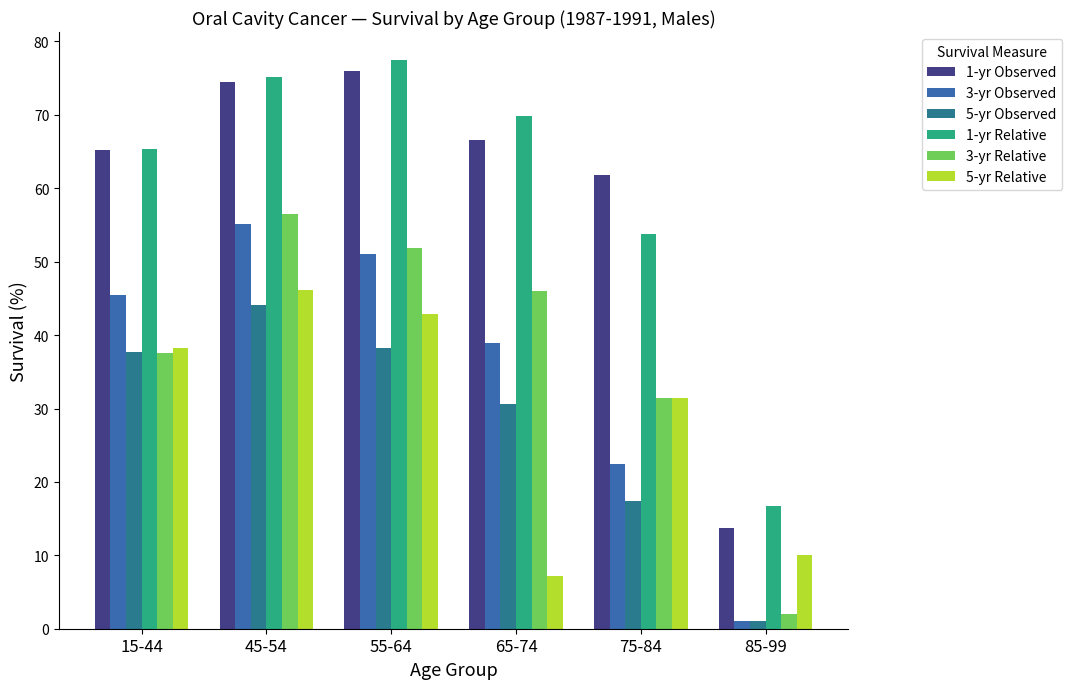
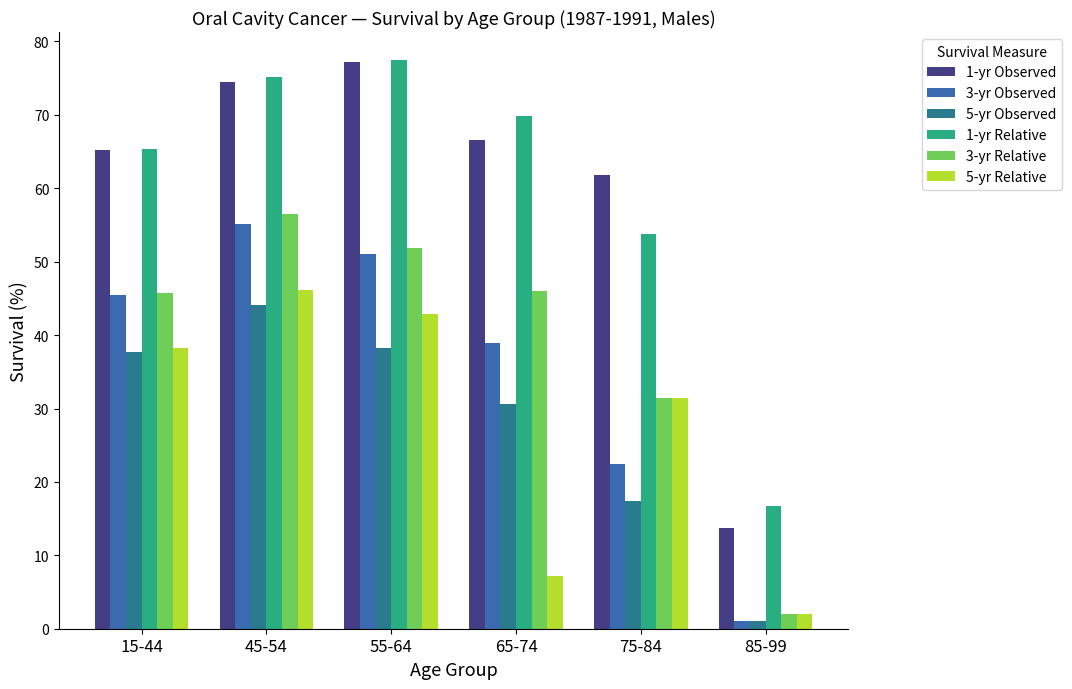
  {
    "1-yr Observed": {
      "15-44": 65,
      "45-54": 75,
-     "55-64": 76,
+     "55-64": 77,
      "65-74": 67,
      "75-84": 62,
      "85-99": 14
    },
    "3-yr Relative": {
-     "15-44": 38,
+     "15-44": 46,
      "45-54": 57,
      "55-64": 52,
      "65-74": 46,
      "75-84": 32,
      "85-99": 2
    },
    "5-yr Relative": {
      "15-44": 38,
      "45-54": 46,
      "55-64": 43,
      "65-74": 7,
      "75-84": 32,
-     "85-99": 10
+     "85-99": 2
    }
  }
